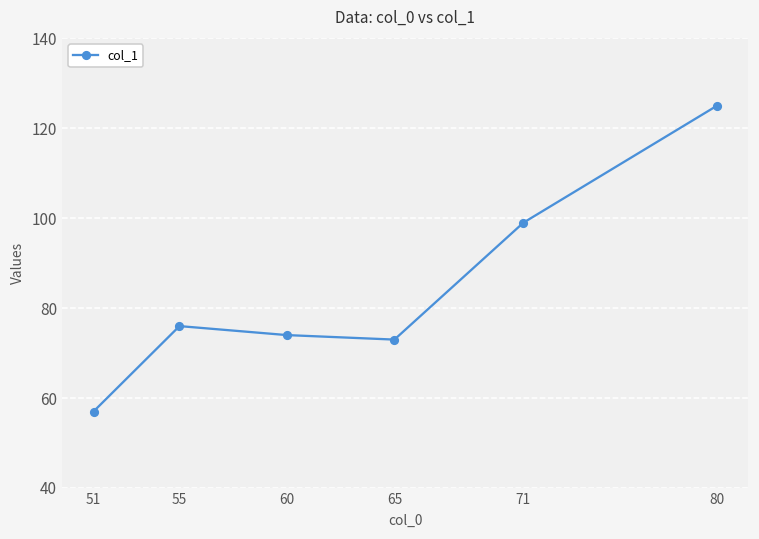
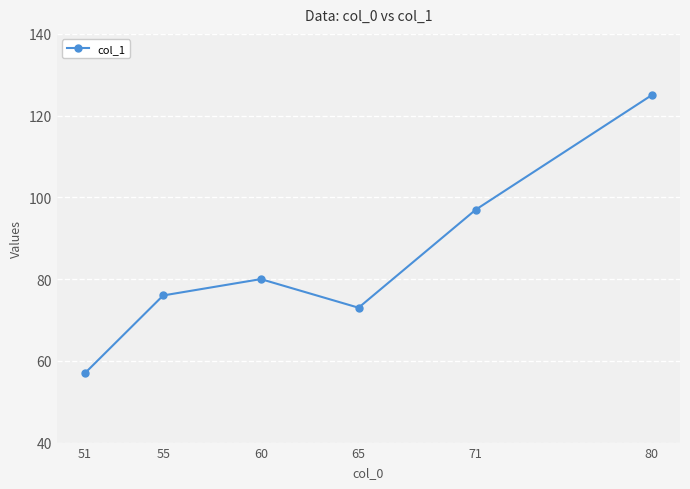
  {
    "51": 57,
    "55": 76,
-   "60": 74,
+   "60": 80,
    "65": 73,
-   "71": 99,
+   "71": 97,
    "80": 125
  }
